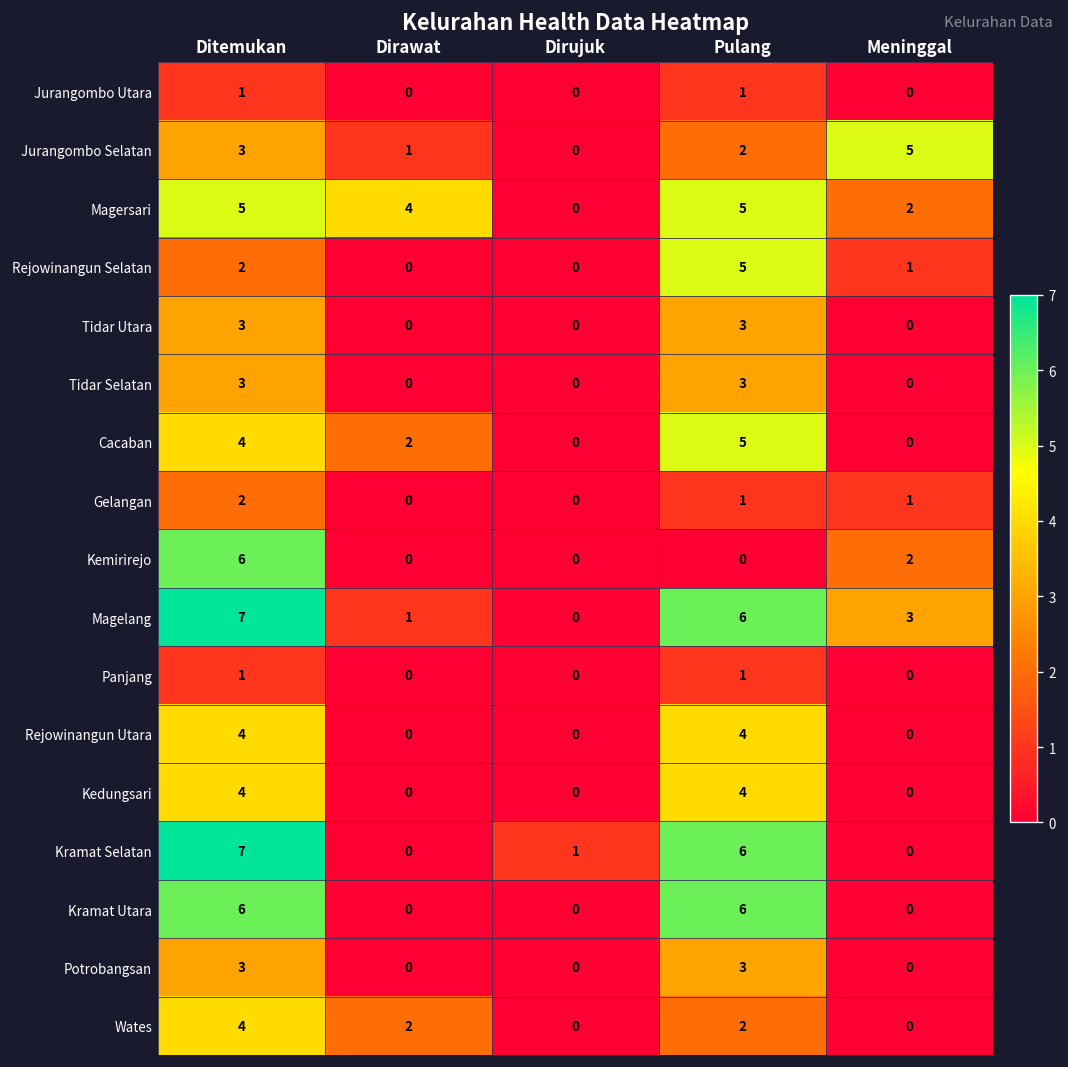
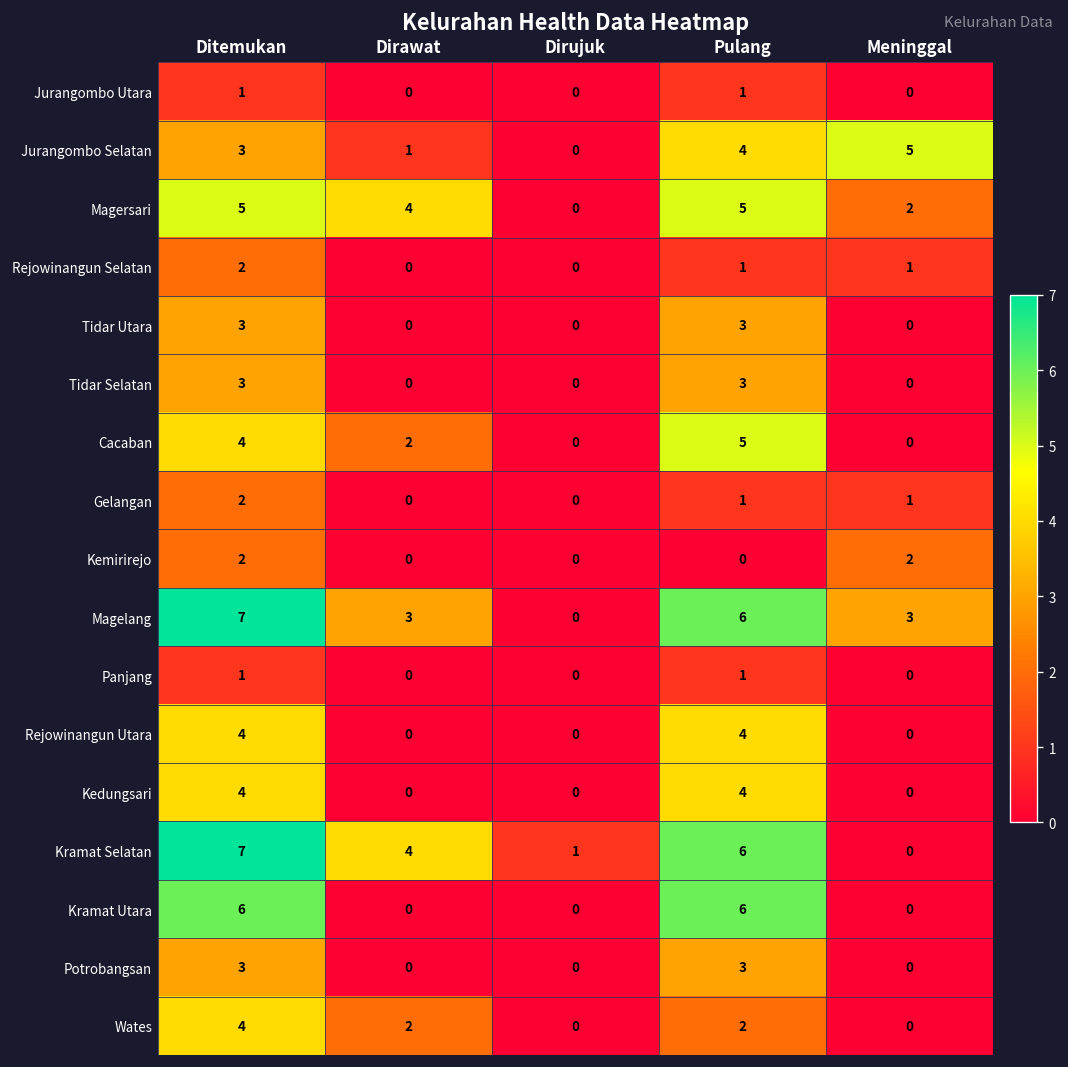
  {
    "Jurangombo Utara": {
      "Ditemukan": 1,
      "Dirawat": 0,
      "Dirujuk": 0,
      "Pulang": 1,
      "Meninggal": 0
    },
    "Jurangombo Selatan": {
      "Ditemukan": 3,
      "Dirawat": 1,
      "Dirujuk": 0,
-     "Pulang": 2,
+     "Pulang": 4,
      "Meninggal": 5
    },
    "Magersari": {
      "Ditemukan": 5,
      "Dirawat": 4,
      "Dirujuk": 0,
      "Pulang": 5,
      "Meninggal": 2
    },
    "Rejowinangun Selatan": {
      "Ditemukan": 2,
      "Dirawat": 0,
      "Dirujuk": 0,
-     "Pulang": 5,
+     "Pulang": 1,
      "Meninggal": 1
    },
    "Tidar Utara": {
      "Ditemukan": 3,
      "Dirawat": 0,
      "Dirujuk": 0,
      "Pulang": 3,
      "Meninggal": 0
    },
    "Tidar Selatan": {
      "Ditemukan": 3,
      "Dirawat": 0,
      "Dirujuk": 0,
      "Pulang": 3,
      "Meninggal": 0
    },
    "Cacaban": {
      "Ditemukan": 4,
      "Dirawat": 2,
      "Dirujuk": 0,
      "Pulang": 5,
      "Meninggal": 0
    },
    "Gelangan": {
      "Ditemukan": 2,
      "Dirawat": 0,
      "Dirujuk": 0,
      "Pulang": 1,
      "Meninggal": 1
    },
    "Kemirirejo": {
-     "Ditemukan": 6,
+     "Ditemukan": 2,
      "Dirawat": 0,
      "Dirujuk": 0,
      "Pulang": 0,
      "Meninggal": 2
    },
    "Magelang": {
      "Ditemukan": 7,
-     "Dirawat": 1,
+     "Dirawat": 3,
      "Dirujuk": 0,
      "Pulang": 6,
      "Meninggal": 3
    },
    "Panjang": {
      "Ditemukan": 1,
      "Dirawat": 0,
      "Dirujuk": 0,
      "Pulang": 1,
      "Meninggal": 0
    },
    "Rejowinangun Utara": {
      "Ditemukan": 4,
      "Dirawat": 0,
      "Dirujuk": 0,
      "Pulang": 4,
      "Meninggal": 0
    },
    "Kedungsari": {
      "Ditemukan": 4,
      "Dirawat": 0,
      "Dirujuk": 0,
      "Pulang": 4,
      "Meninggal": 0
    },
    "Kramat Selatan": {
      "Ditemukan": 7,
-     "Dirawat": 0,
+     "Dirawat": 4,
      "Dirujuk": 1,
      "Pulang": 6,
      "Meninggal": 0
    },
    "Kramat Utara": {
      "Ditemukan": 6,
      "Dirawat": 0,
      "Dirujuk": 0,
      "Pulang": 6,
      "Meninggal": 0
    },
    "Potrobangsan": {
      "Ditemukan": 3,
      "Dirawat": 0,
      "Dirujuk": 0,
      "Pulang": 3,
      "Meninggal": 0
    },
    "Wates": {
      "Ditemukan": 4,
      "Dirawat": 2,
      "Dirujuk": 0,
      "Pulang": 2,
      "Meninggal": 0
    }
  }
